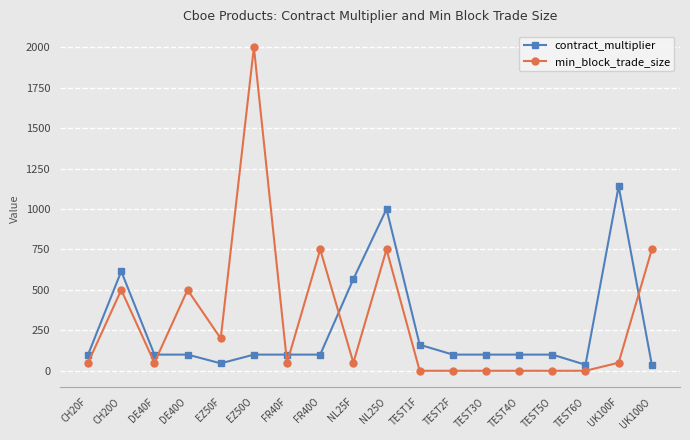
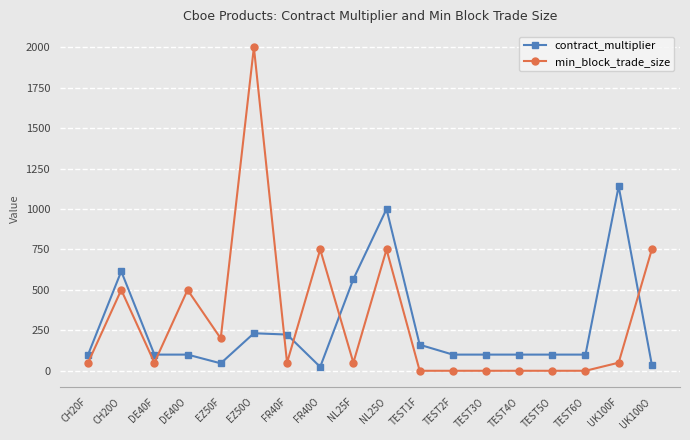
  {
    "contract_multiplier": {
      "CH20F": 100,
      "CH20O": 620,
      "DE40F": 100,
      "DE40O": 100,
      "EZ50F": 50,
-     "EZ50O": 100,
-     "FR40F": 100,
-     "FR40O": 100,
+     "EZ50O": 230,
+     "FR40F": 220,
+     "FR40O": 20,
      "NL25F": 570,
      "NL25O": 1000,
      "TEST1F": 160,
      "TEST2F": 100,
      "TEST3O": 100,
      "TEST4O": 100,
      "TEST5O": 100,
-     "TEST6O": 40,
+     "TEST6O": 100,
      "UK100F": 1140,
      "UK100O": 40
    },
    "min_block_trade_size": {
      "CH20F": 50,
      "CH20O": 500,
      "DE40F": 50,
      "DE40O": 500,
      "EZ50F": 200,
      "EZ50O": 2000,
      "FR40F": 50,
      "FR40O": 750,
      "NL25F": 50,
      "NL25O": 750,
      "TEST1F": 0,
      "TEST2F": 0,
      "TEST3O": 0,
      "TEST4O": 0,
      "TEST5O": 0,
      "TEST6O": 0,
      "UK100F": 50,
      "UK100O": 750
    }
  }
